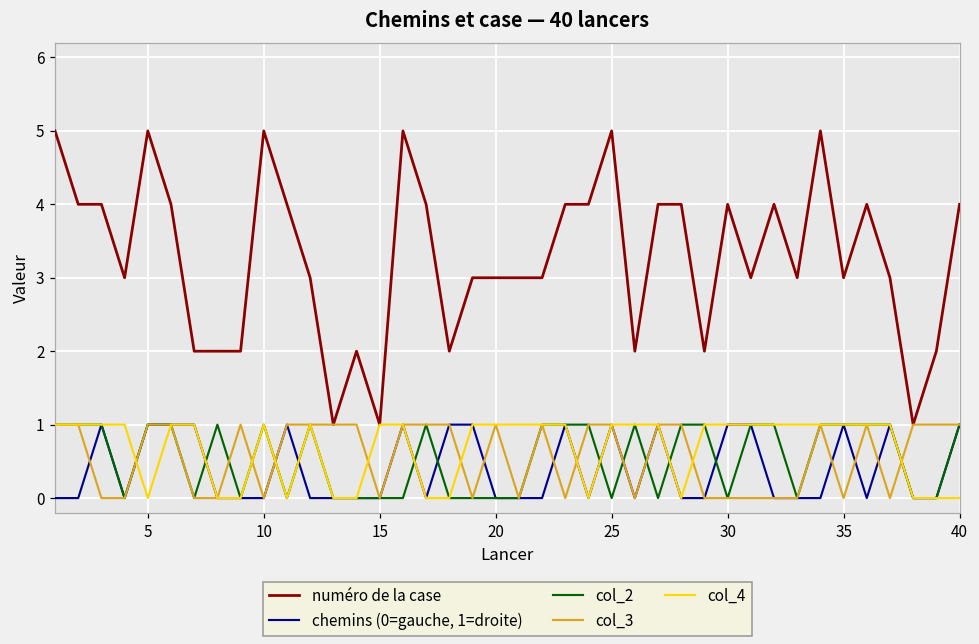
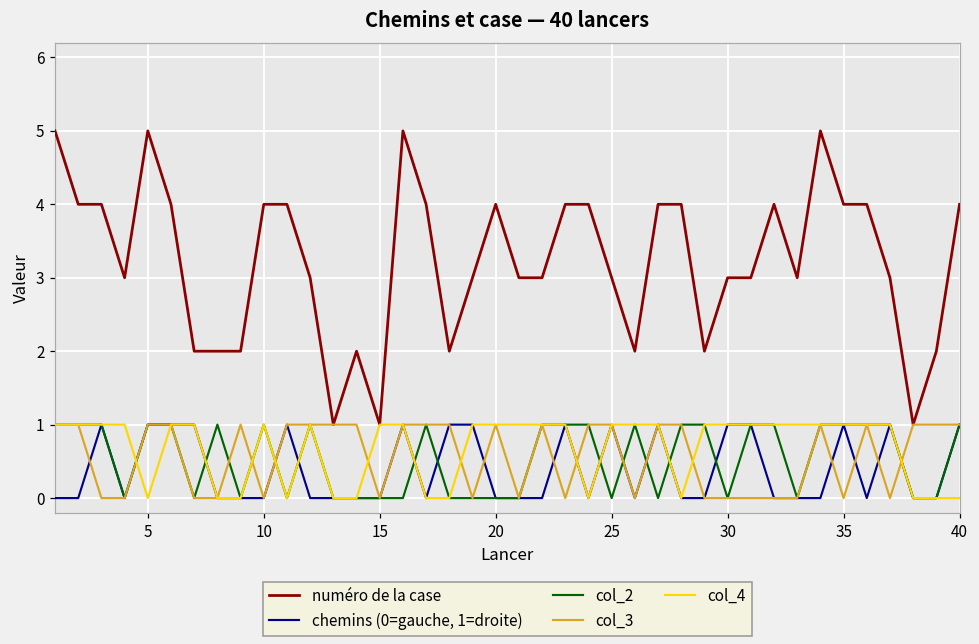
  {
    "numéro de la case": {
      "5": 5,
-     "10": 5,
-     "20": 3,
-     "25": 5,
-     "30": 4,
-     "35": 3,
+     "10": 4,
+     "20": 4,
+     "25": 3,
+     "30": 3,
+     "35": 4,
      "40": 4
    },
    "col_2": {
      "25": 0
    },
    "col_3": {
      "35": 0
    },
    "col_4": {
      "5": 0,
      "40": 0
    }
  }
